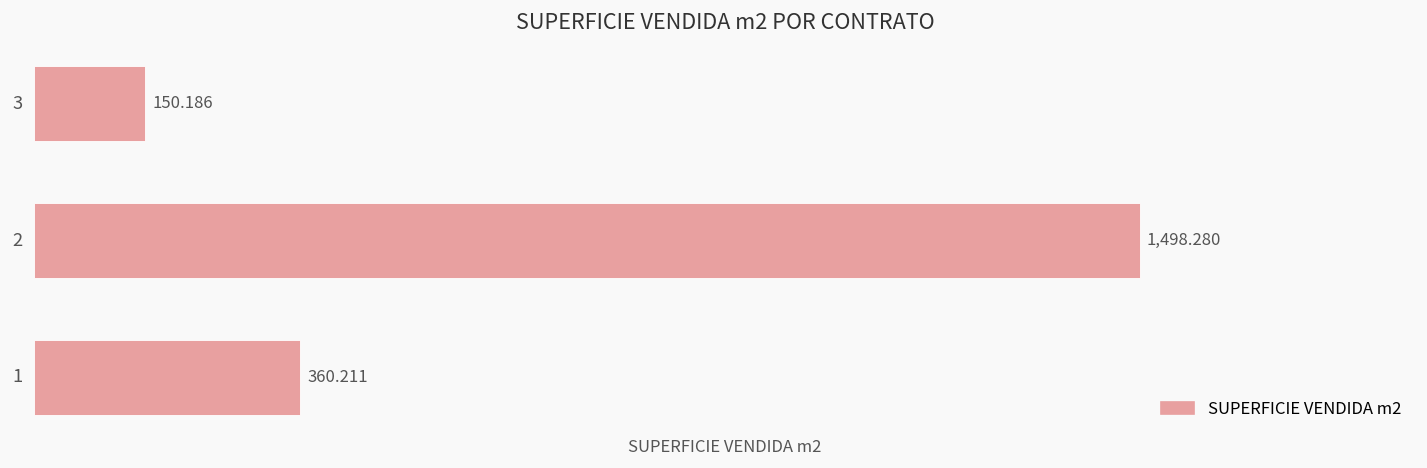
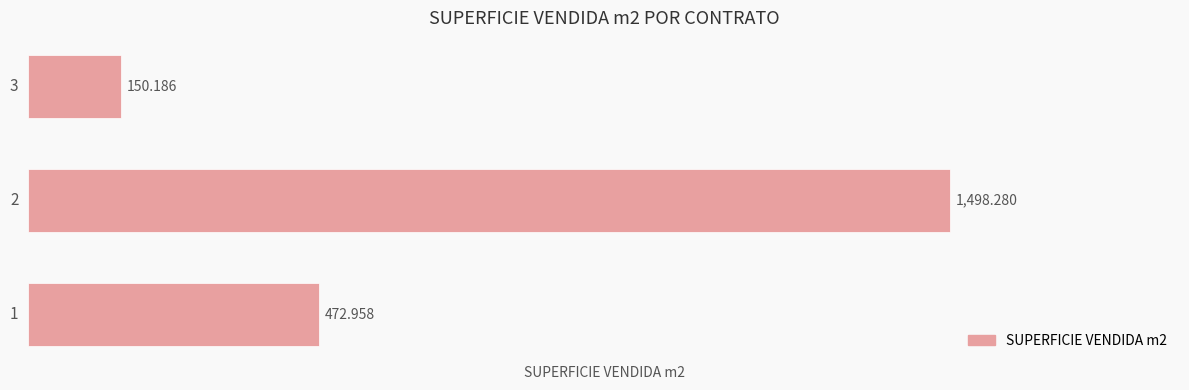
  {
    "3": "150.186",
    "2": "1,498.280",
-   "1": "360.211"
+   "1": "472.958"
  }
